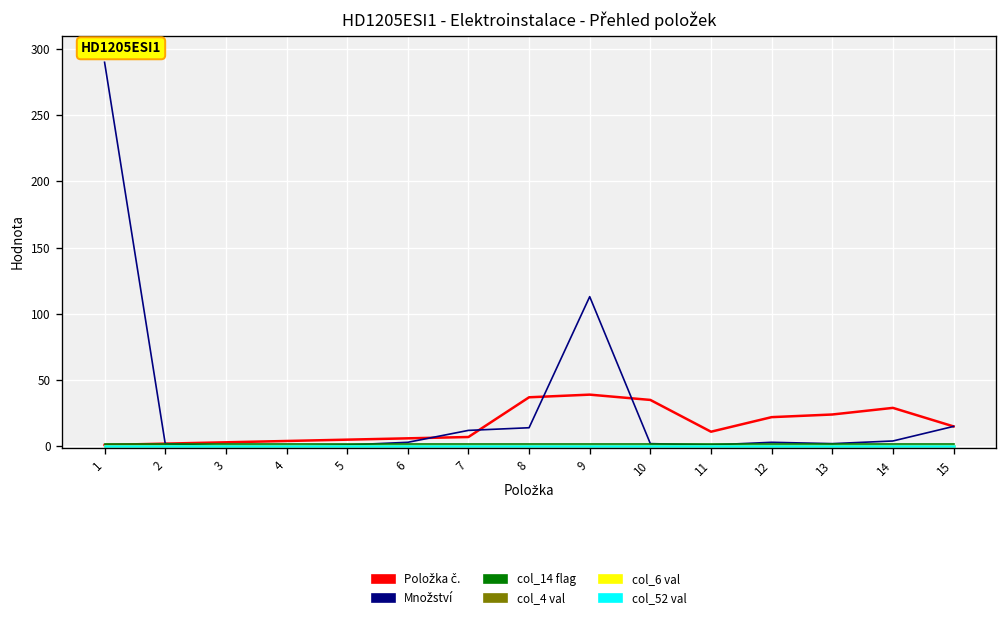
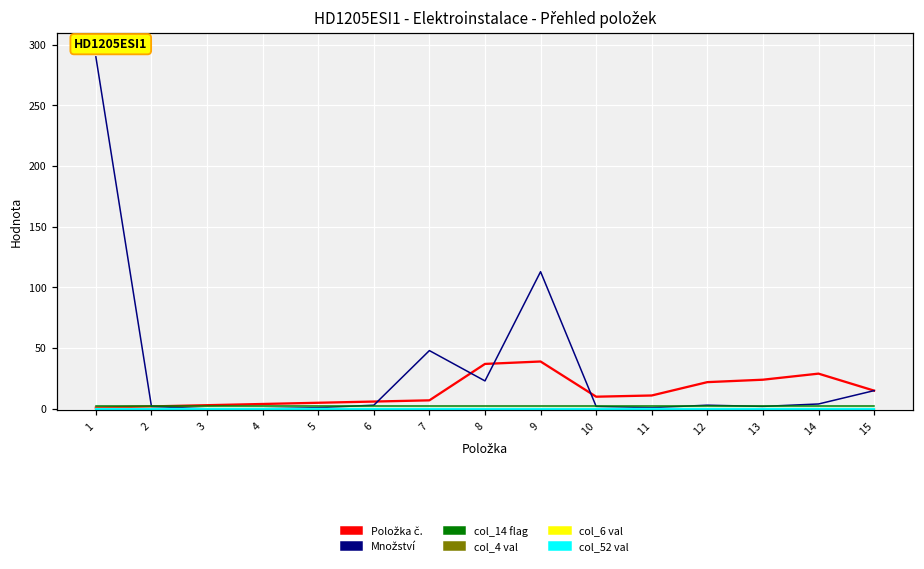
  {
    "Položka č.": {
      "5": 5,
      "6": 6,
      "7": 7,
      "8": 37,
      "9": 39,
-     "10": 35,
+     "10": 10,
      "11": 11,
      "12": 22,
      "13": 24,
      "14": 29
    },
    "Množství": {
      "1": 290,
-     "7": 12,
-     "8": 14,
+     "7": 48,
+     "8": 23,
      "9": 113
    }
  }
